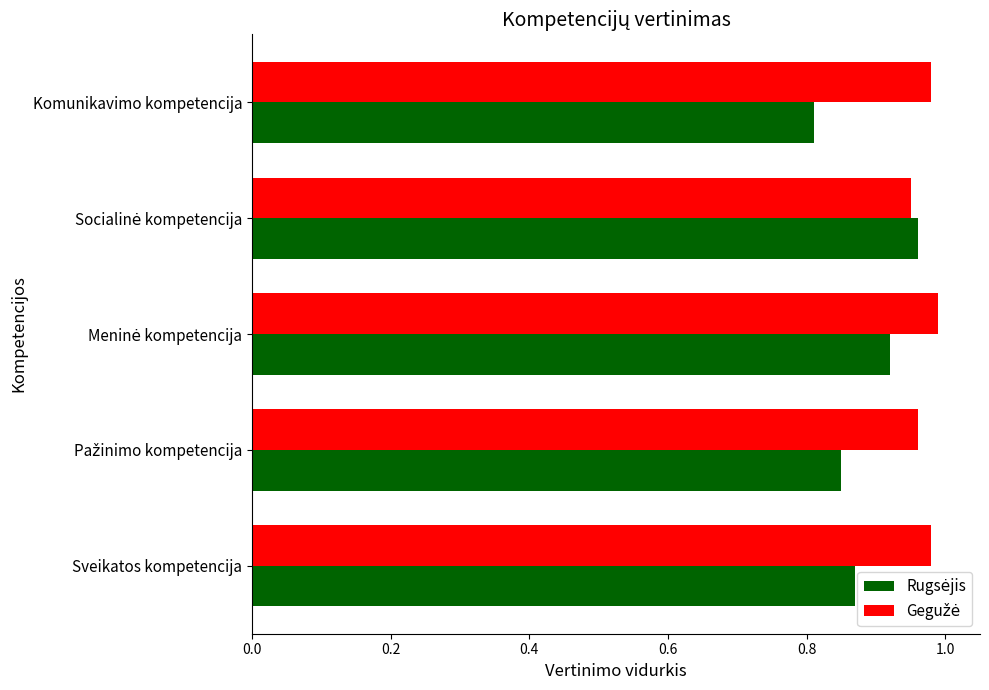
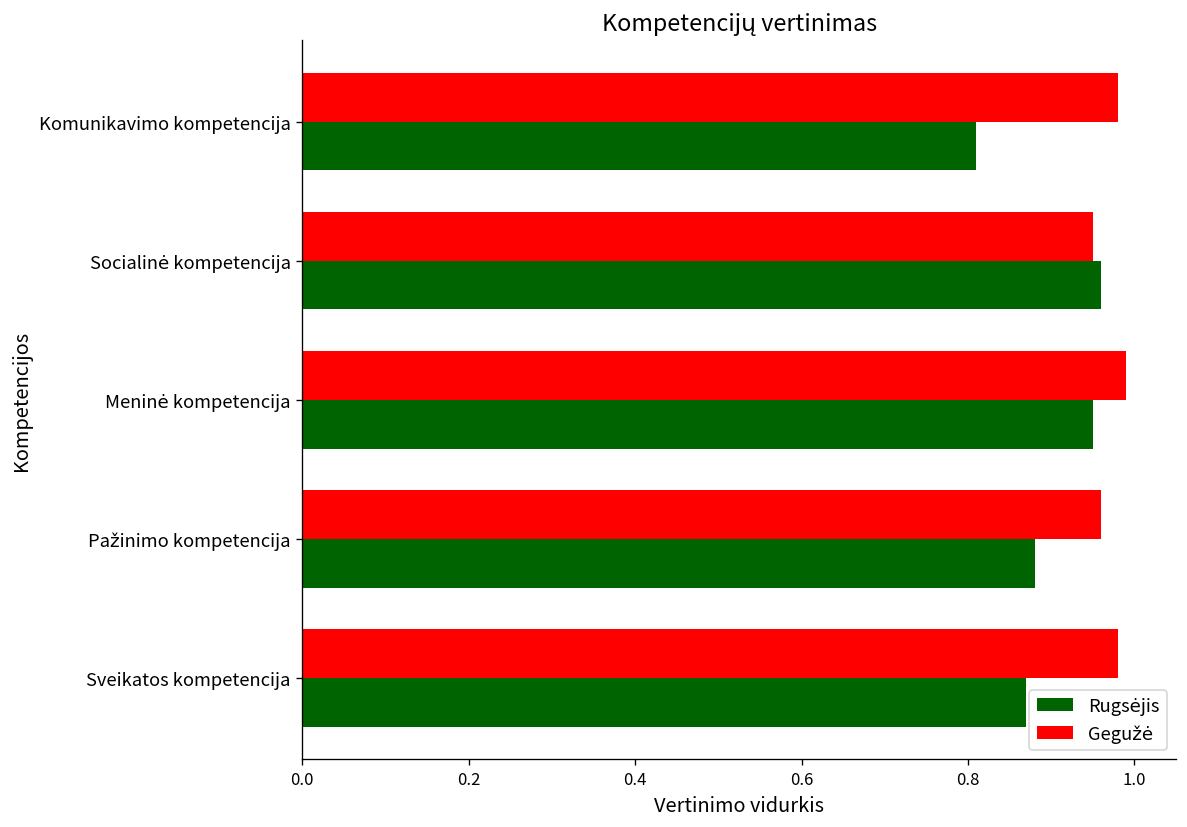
  {
    "Rugsėjis": {
      "Komunikavimo kompetencija": 0.81,
      "Socialinė kompetencija": 0.96,
-     "Meninė kompetencija": 0.92,
-     "Pažinimo kompetencija": 0.85,
+     "Meninė kompetencija": 0.95,
+     "Pažinimo kompetencija": 0.88,
      "Sveikatos kompetencija": 0.87
    },
    "Gegužė": {
      "Komunikavimo kompetencija": 0.98,
      "Socialinė kompetencija": 0.95,
      "Meninė kompetencija": 0.99,
      "Pažinimo kompetencija": 0.96,
      "Sveikatos kompetencija": 0.98
    }
  }
